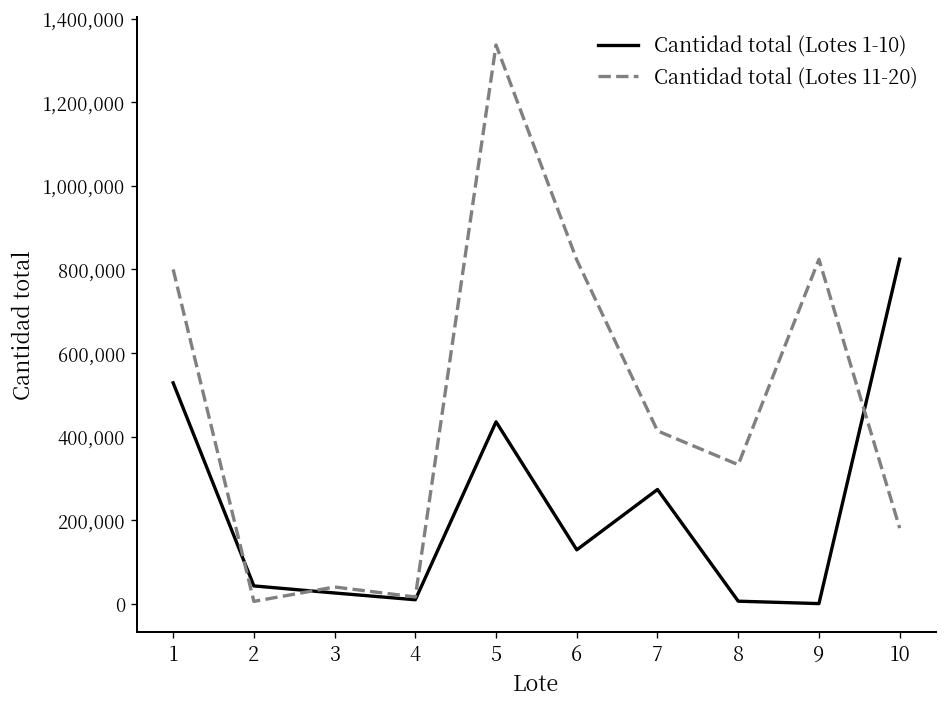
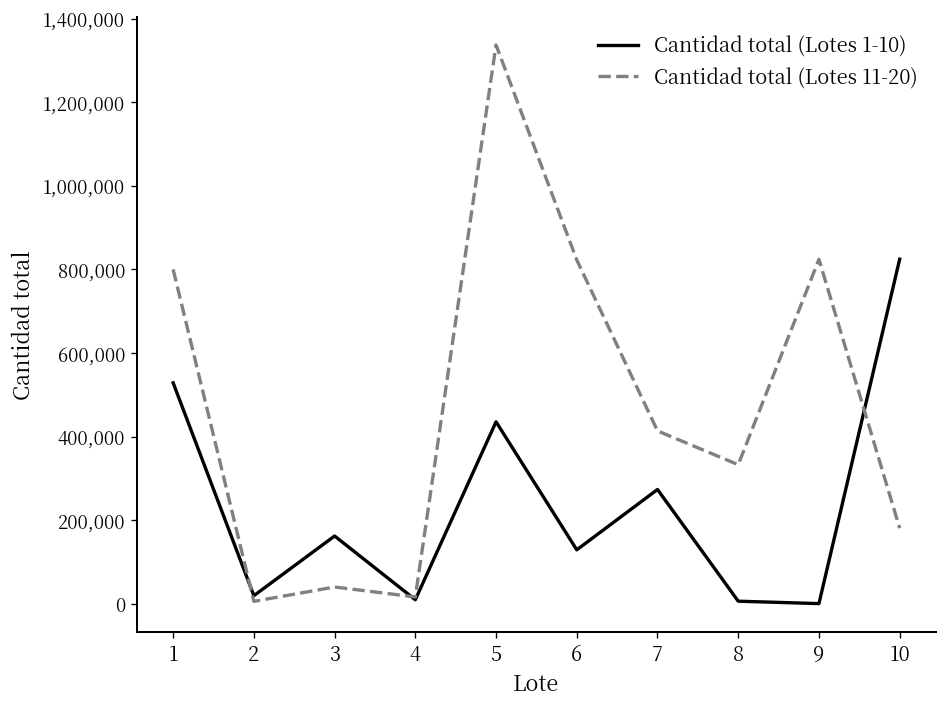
  {
    "Cantidad total (Lotes 1-10)": {
      "1": "530,000",
-     "2": "40,000",
-     "3": "30,000",
+     "2": "20,000",
+     "3": "160,000",
      "5": "440,000",
      "6": "130,000",
      "7": "270,000",
      "8": "10,000",
      "9": "0",
      "10": "820,000"
    },
    "Cantidad total (Lotes 11-20)": {
      "1": "800,000",
      "2": "10,000",
      "3": "40,000",
      "5": "1,340,000",
      "6": "820,000",
      "7": "410,000",
      "8": "330,000",
      "9": "820,000",
      "10": "180,000"
    }
  }
